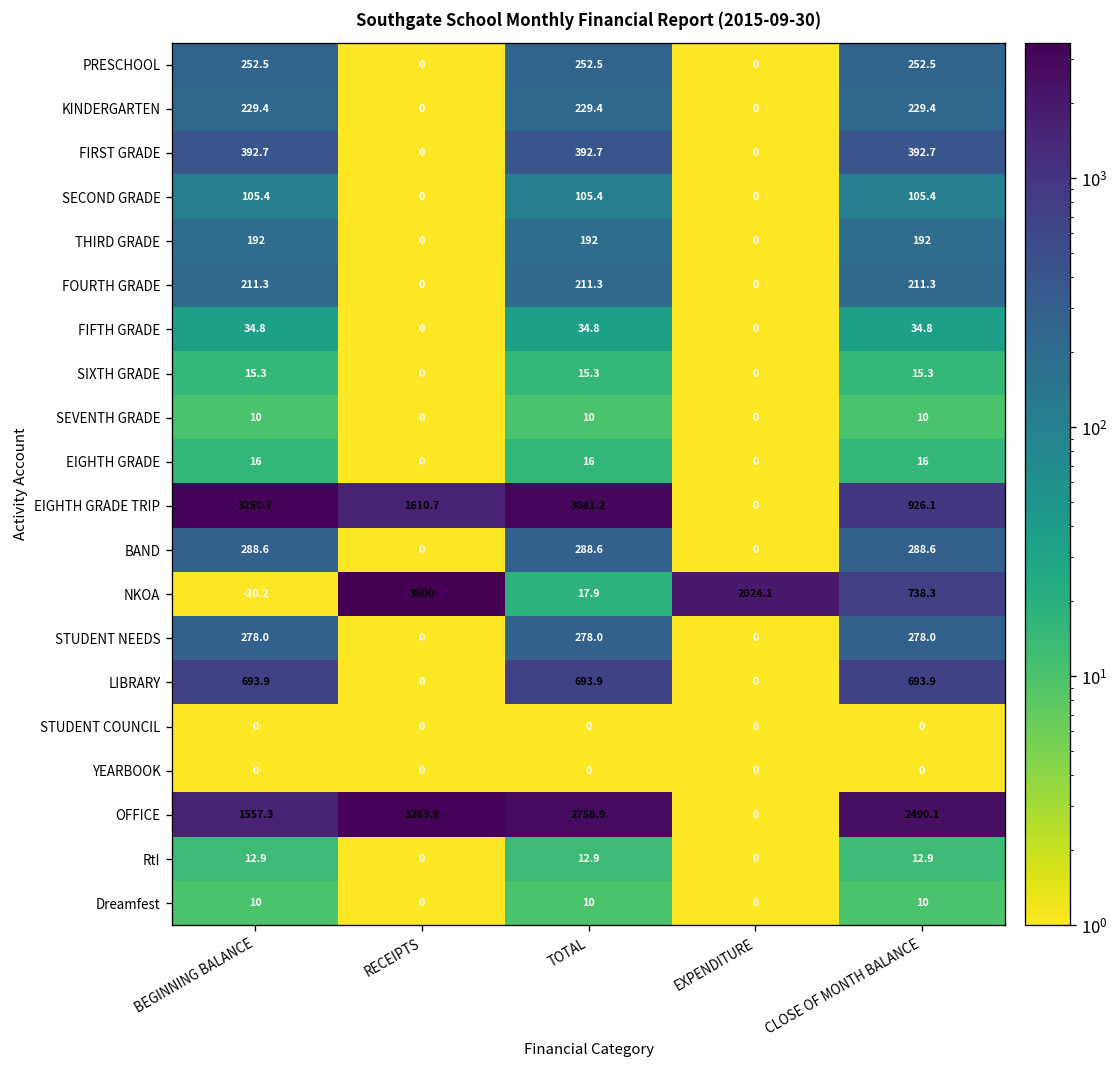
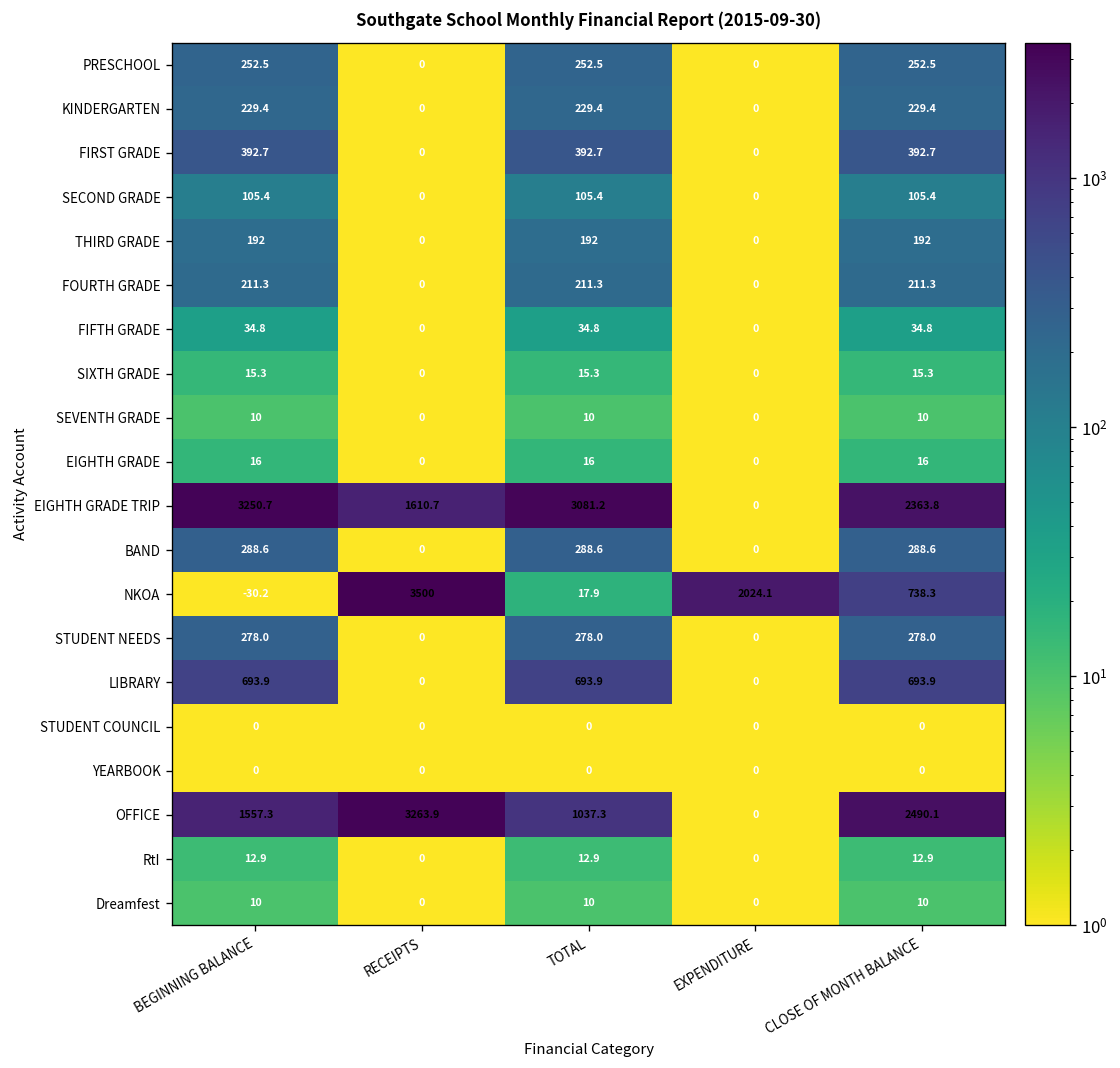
  {
    "PRESCHOOL": {
      "BEGINNING BALANCE": 252.5,
      "RECEIPTS": 0,
      "TOTAL": 252.5,
      "EXPENDITURE": 0,
      "CLOSE OF MONTH BALANCE": 252.5
    },
    "KINDERGARTEN": {
      "BEGINNING BALANCE": 229.4,
      "RECEIPTS": 0,
      "TOTAL": 229.4,
      "EXPENDITURE": 0,
      "CLOSE OF MONTH BALANCE": 229.4
    },
    "FIRST GRADE": {
      "BEGINNING BALANCE": 392.7,
      "RECEIPTS": 0,
      "TOTAL": 392.7,
      "EXPENDITURE": 0,
      "CLOSE OF MONTH BALANCE": 392.7
    },
    "SECOND GRADE": {
      "BEGINNING BALANCE": 105.4,
      "RECEIPTS": 0,
      "TOTAL": 105.4,
      "EXPENDITURE": 0,
      "CLOSE OF MONTH BALANCE": 105.4
    },
    "THIRD GRADE": {
      "BEGINNING BALANCE": 192,
      "RECEIPTS": 0,
      "TOTAL": 192,
      "EXPENDITURE": 0,
      "CLOSE OF MONTH BALANCE": 192
    },
    "FOURTH GRADE": {
      "BEGINNING BALANCE": 211.3,
      "RECEIPTS": 0,
      "TOTAL": 211.3,
      "EXPENDITURE": 0,
      "CLOSE OF MONTH BALANCE": 211.3
    },
    "FIFTH GRADE": {
      "BEGINNING BALANCE": 34.8,
      "RECEIPTS": 0,
      "TOTAL": 34.8,
      "EXPENDITURE": 0,
      "CLOSE OF MONTH BALANCE": 34.8
    },
    "SIXTH GRADE": {
      "BEGINNING BALANCE": 15.3,
      "RECEIPTS": 0,
      "TOTAL": 15.3,
      "EXPENDITURE": 0,
      "CLOSE OF MONTH BALANCE": 15.3
    },
    "SEVENTH GRADE": {
      "BEGINNING BALANCE": 10,
      "RECEIPTS": 0,
      "TOTAL": 10,
      "EXPENDITURE": 0,
      "CLOSE OF MONTH BALANCE": 10
    },
    "EIGHTH GRADE": {
      "BEGINNING BALANCE": 16,
      "RECEIPTS": 0,
      "TOTAL": 16,
      "EXPENDITURE": 0,
      "CLOSE OF MONTH BALANCE": 16
    },
    "EIGHTH GRADE TRIP": {
      "BEGINNING BALANCE": 3250.7,
      "RECEIPTS": 1610.7,
      "TOTAL": 3081.2,
      "EXPENDITURE": 0,
-     "CLOSE OF MONTH BALANCE": 926.1
+     "CLOSE OF MONTH BALANCE": 2363.8
    },
    "BAND": {
      "BEGINNING BALANCE": 288.6,
      "RECEIPTS": 0,
      "TOTAL": 288.6,
      "EXPENDITURE": 0,
      "CLOSE OF MONTH BALANCE": 288.6
    },
    "NKOA": {
      "BEGINNING BALANCE": -30.2,
      "RECEIPTS": 3500,
      "TOTAL": 17.9,
      "EXPENDITURE": 2024.1,
      "CLOSE OF MONTH BALANCE": 738.3
    },
    "STUDENT NEEDS": {
      "BEGINNING BALANCE": 278.0,
      "RECEIPTS": 0,
      "TOTAL": 278.0,
      "EXPENDITURE": 0,
      "CLOSE OF MONTH BALANCE": 278.0
    },
    "LIBRARY": {
      "BEGINNING BALANCE": 693.9,
      "RECEIPTS": 0,
      "TOTAL": 693.9,
      "EXPENDITURE": 0,
      "CLOSE OF MONTH BALANCE": 693.9
    },
    "STUDENT COUNCIL": {
      "BEGINNING BALANCE": 0,
      "RECEIPTS": 0,
      "TOTAL": 0,
      "EXPENDITURE": 0,
      "CLOSE OF MONTH BALANCE": 0
    },
    "YEARBOOK": {
      "BEGINNING BALANCE": 0,
      "RECEIPTS": 0,
      "TOTAL": 0,
      "EXPENDITURE": 0,
      "CLOSE OF MONTH BALANCE": 0
    },
    "OFFICE": {
      "BEGINNING BALANCE": 1557.3,
      "RECEIPTS": 3263.9,
-     "TOTAL": 2758.9,
+     "TOTAL": 1037.3,
      "EXPENDITURE": 0,
      "CLOSE OF MONTH BALANCE": 2490.1
    },
    "RtI": {
      "BEGINNING BALANCE": 12.9,
      "RECEIPTS": 0,
      "TOTAL": 12.9,
      "EXPENDITURE": 0,
      "CLOSE OF MONTH BALANCE": 12.9
    },
    "Dreamfest": {
      "BEGINNING BALANCE": 10,
      "RECEIPTS": 0,
      "TOTAL": 10,
      "EXPENDITURE": 0,
      "CLOSE OF MONTH BALANCE": 10
    }
  }
